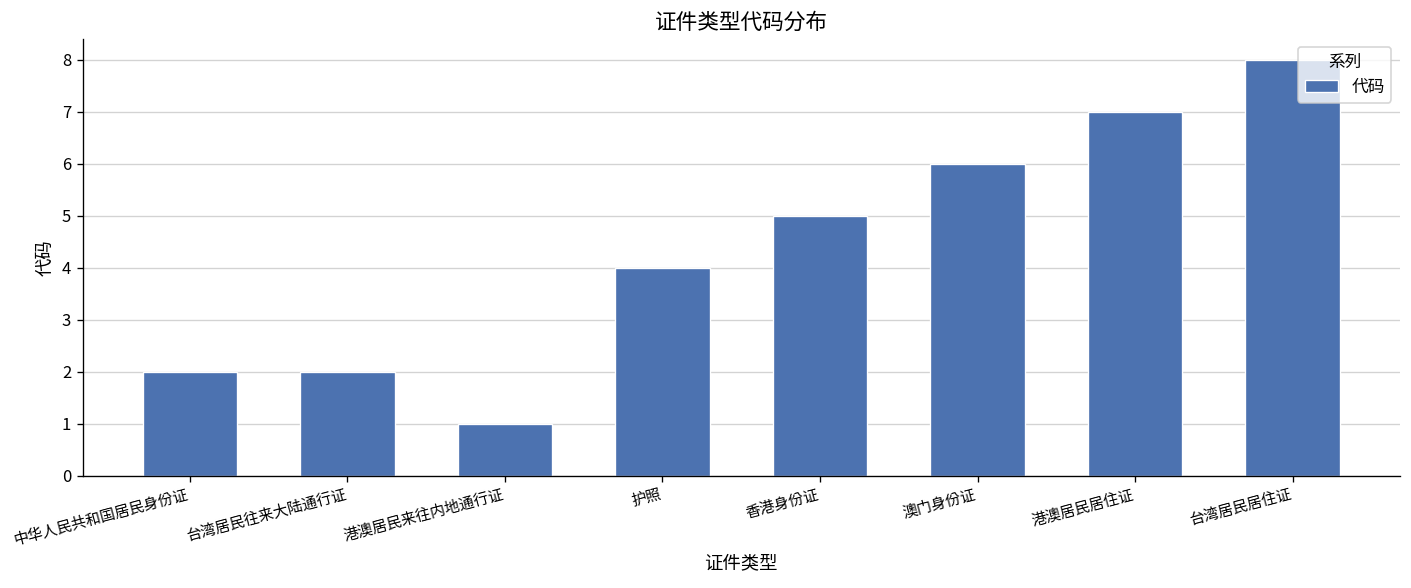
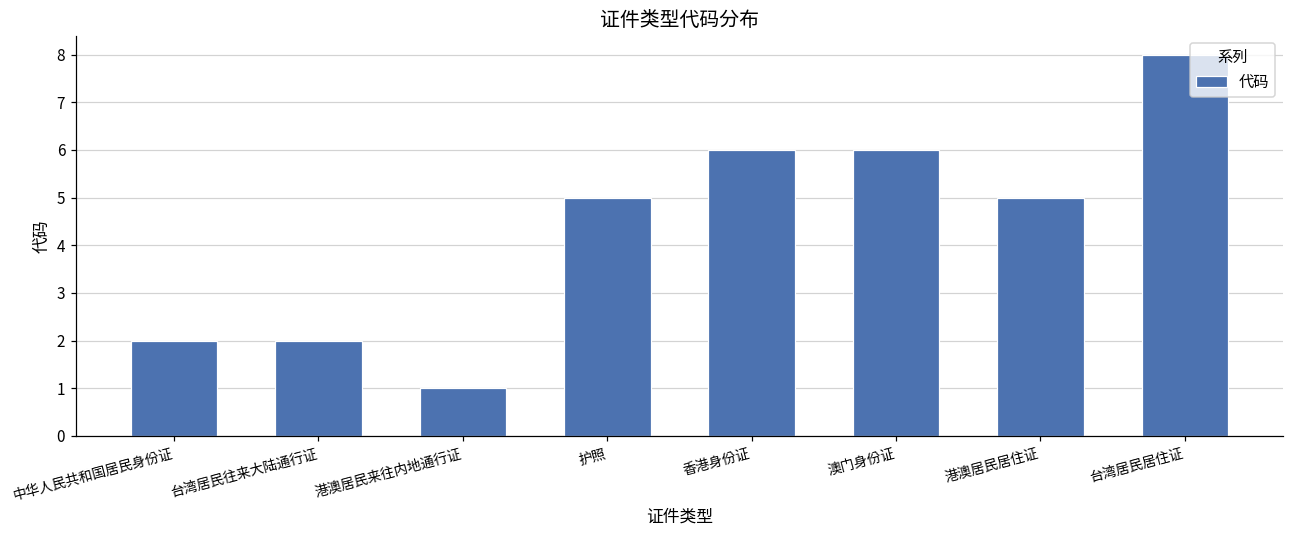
  {
    "中华人民共和国居民身份证": 2,
    "台湾居民往来大陆通行证": 2,
    "港澳居民来往内地通行证": 1,
-   "护照": 4,
-   "香港身份证": 5,
+   "护照": 5,
+   "香港身份证": 6,
    "澳门身份证": 6,
-   "港澳居民居住证": 7,
+   "港澳居民居住证": 5,
    "台湾居民居住证": 8
  }
